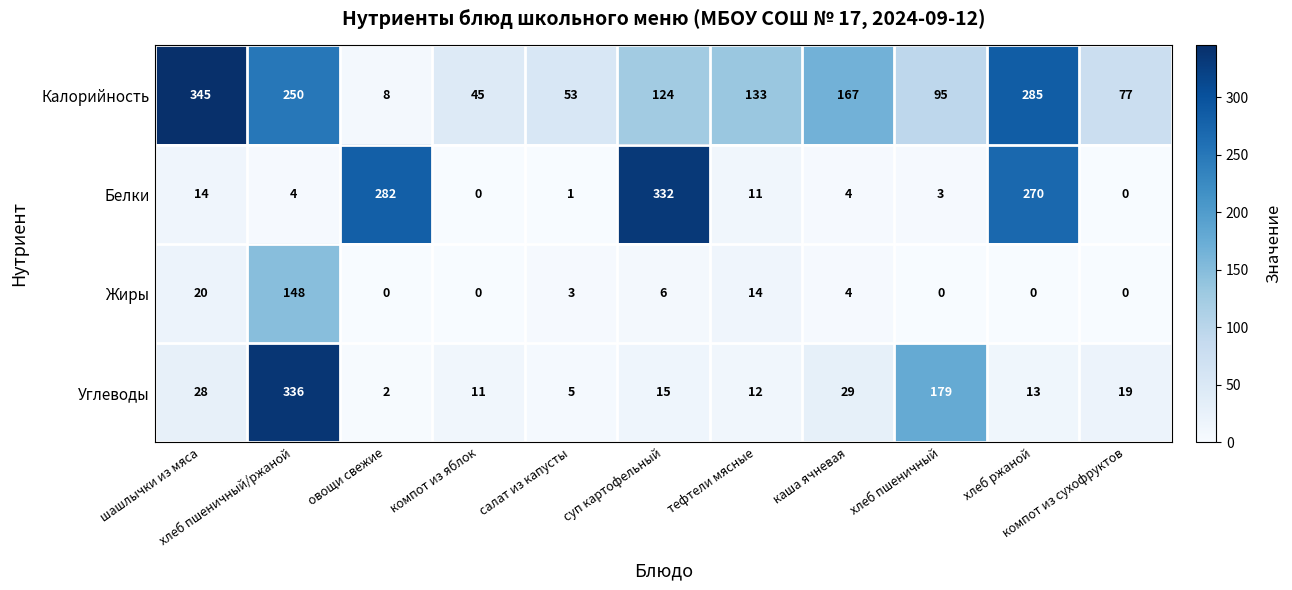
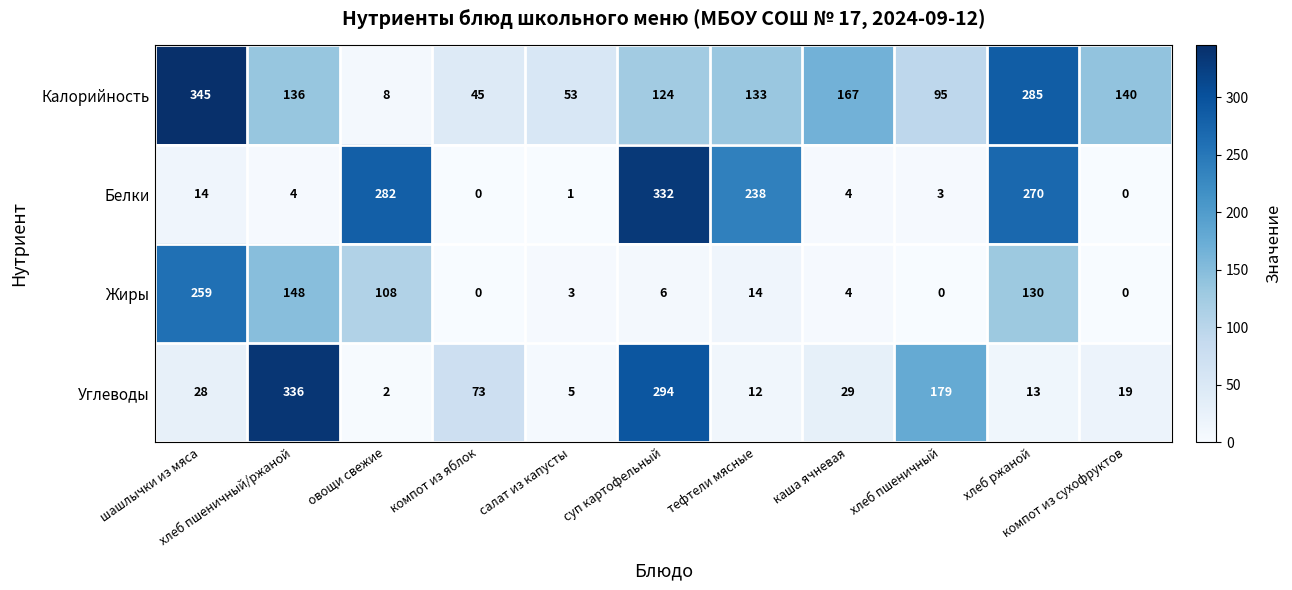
  {
    "Калорийность": {
      "шашлычки из мяса": 345,
-     "хлеб пшеничный/ржаной": 250,
+     "хлеб пшеничный/ржаной": 136,
      "овощи свежие": 8,
      "компот из яблок": 45,
      "салат из капусты": 53,
      "суп картофельный": 124,
      "тефтели мясные": 133,
      "каша ячневая": 167,
      "хлеб пшеничный": 95,
      "хлеб ржаной": 285,
-     "компот из сухофруктов": 77
+     "компот из сухофруктов": 140
    },
    "Белки": {
      "шашлычки из мяса": 14,
      "хлеб пшеничный/ржаной": 4,
      "овощи свежие": 282,
      "компот из яблок": 0,
      "салат из капусты": 1,
      "суп картофельный": 332,
-     "тефтели мясные": 11,
+     "тефтели мясные": 238,
      "каша ячневая": 4,
      "хлеб пшеничный": 3,
      "хлеб ржаной": 270,
      "компот из сухофруктов": 0
    },
    "Жиры": {
-     "шашлычки из мяса": 20,
+     "шашлычки из мяса": 259,
      "хлеб пшеничный/ржаной": 148,
-     "овощи свежие": 0,
+     "овощи свежие": 108,
      "компот из яблок": 0,
      "салат из капусты": 3,
      "суп картофельный": 6,
      "тефтели мясные": 14,
      "каша ячневая": 4,
      "хлеб пшеничный": 0,
-     "хлеб ржаной": 0,
+     "хлеб ржаной": 130,
      "компот из сухофруктов": 0
    },
    "Углеводы": {
      "шашлычки из мяса": 28,
      "хлеб пшеничный/ржаной": 336,
      "овощи свежие": 2,
-     "компот из яблок": 11,
+     "компот из яблок": 73,
      "салат из капусты": 5,
-     "суп картофельный": 15,
+     "суп картофельный": 294,
      "тефтели мясные": 12,
      "каша ячневая": 29,
      "хлеб пшеничный": 179,
      "хлеб ржаной": 13,
      "компот из сухофруктов": 19
    }
  }
